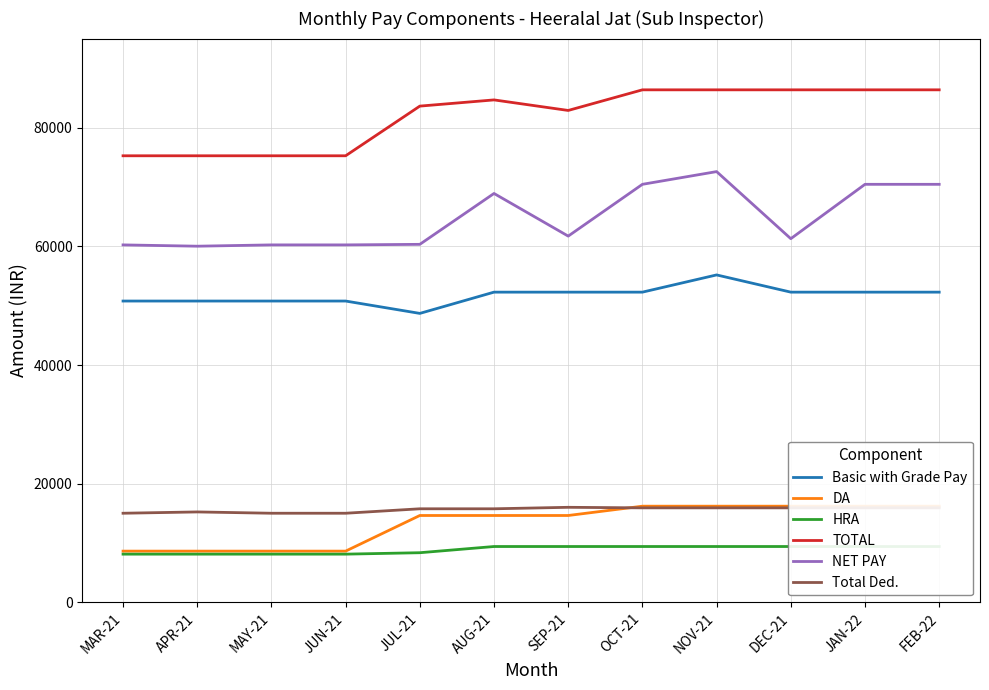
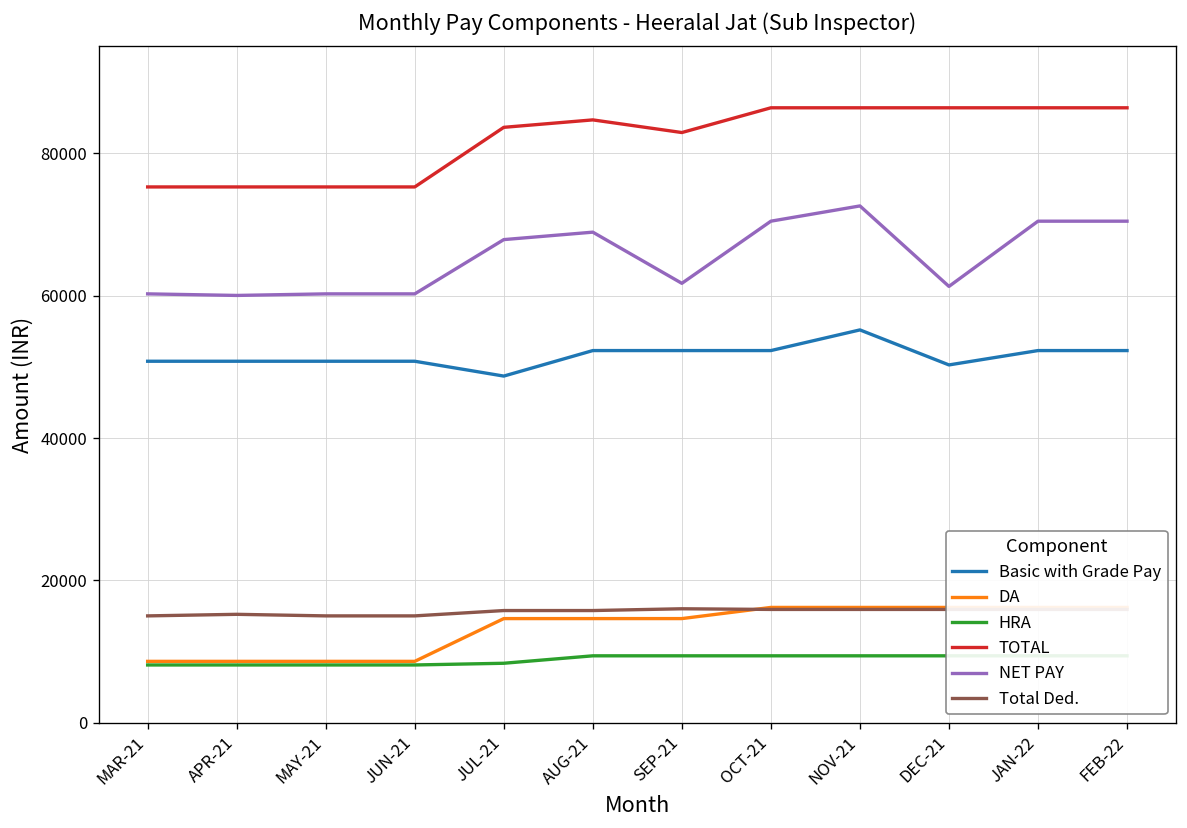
  {
    "Basic with Grade Pay": {
      "MAR-21": 51000,
      "APR-21": 51000,
      "MAY-21": 51000,
      "JUN-21": 51000,
      "JUL-21": 49000,
      "AUG-21": 52000,
      "SEP-21": 52000,
      "OCT-21": 52000,
      "NOV-21": 55000,
-     "DEC-21": 52000,
+     "DEC-21": 50000,
      "JAN-22": 52000,
      "FEB-22": 52000
    },
    "DA": {
      "MAR-21": 9000,
      "APR-21": 9000,
      "MAY-21": 9000,
      "JUN-21": 9000,
      "JUL-21": 15000,
      "AUG-21": 15000,
      "SEP-21": 15000
    },
    "HRA": {
      "MAR-21": 8000,
      "APR-21": 8000,
      "MAY-21": 8000,
      "JUN-21": 8000,
      "JUL-21": 8000,
      "AUG-21": 9000,
      "SEP-21": 9000,
      "OCT-21": 9000,
      "NOV-21": 9000
    },
    "TOTAL": {
      "MAR-21": 75000,
      "APR-21": 75000,
      "MAY-21": 75000,
      "JUN-21": 75000,
      "JUL-21": 84000,
      "AUG-21": 85000,
      "SEP-21": 83000,
      "OCT-21": 86000,
      "NOV-21": 86000,
      "DEC-21": 86000,
      "JAN-22": 86000,
      "FEB-22": 86000
    },
    "NET PAY": {
      "MAR-21": 60000,
      "APR-21": 60000,
      "MAY-21": 60000,
      "JUN-21": 60000,
-     "JUL-21": 60000,
+     "JUL-21": 68000,
      "AUG-21": 69000,
      "SEP-21": 62000,
      "OCT-21": 70000,
      "NOV-21": 73000,
      "DEC-21": 61000,
      "JAN-22": 70000,
      "FEB-22": 70000
    },
    "Total Ded.": {
      "MAR-21": 15000,
      "APR-21": 15000,
      "MAY-21": 15000,
      "JUN-21": 15000,
      "JUL-21": 16000,
      "AUG-21": 16000,
      "SEP-21": 16000
    }
  }
